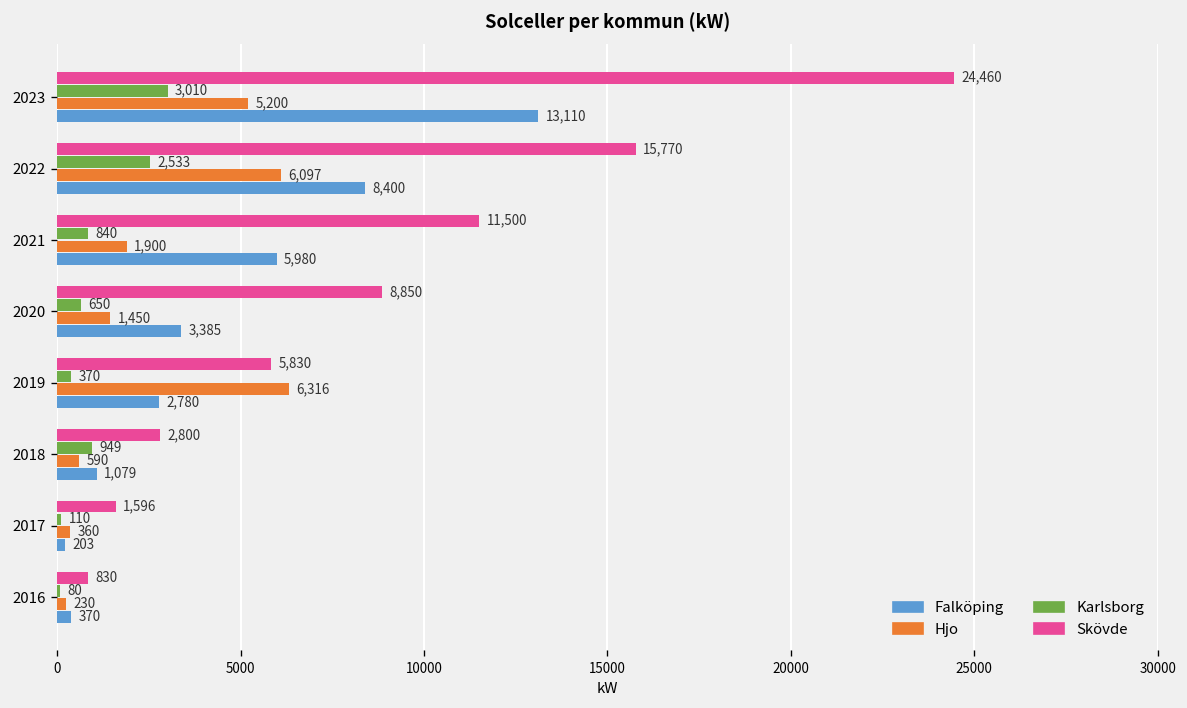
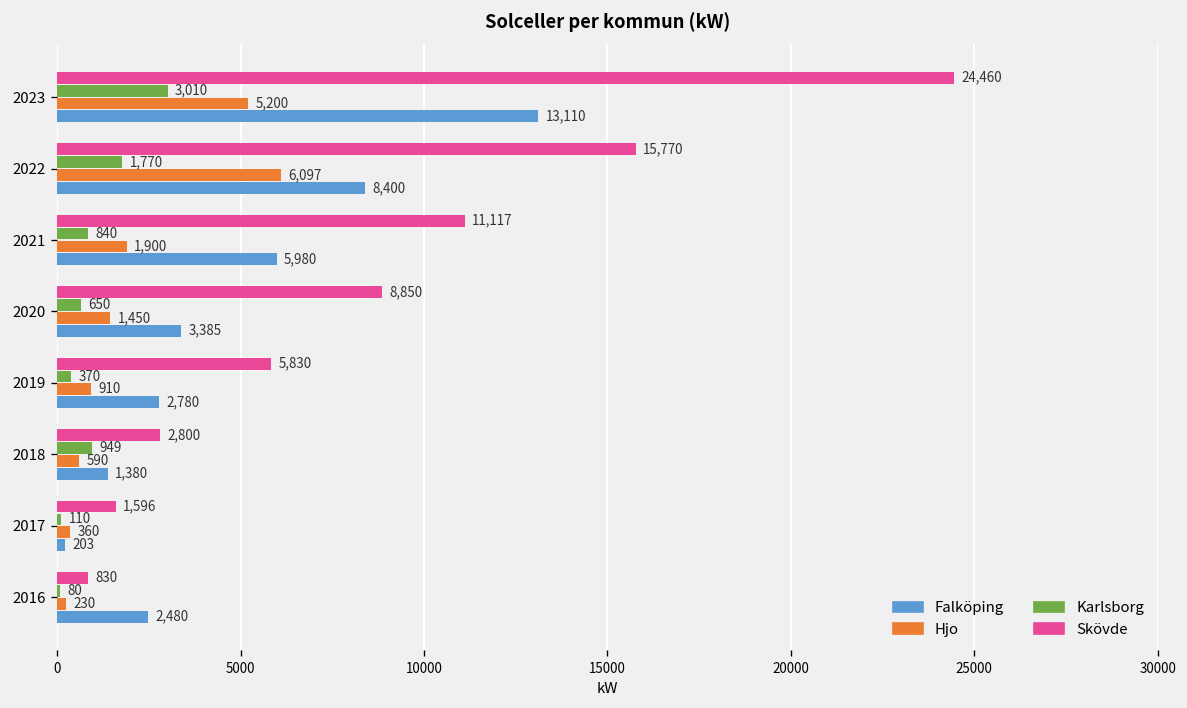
  {
    "Falköping": {
      "2023": "13,110",
      "2022": "8,400",
      "2021": "5,980",
      "2020": "3,385",
      "2019": "2,780",
-     "2018": "1,079",
+     "2018": "1,380",
      "2017": "203",
-     "2016": "370"
+     "2016": "2,480"
    },
    "Hjo": {
      "2023": "5,200",
      "2022": "6,097",
      "2021": "1,900",
      "2020": "1,450",
-     "2019": "6,316",
+     "2019": "910",
      "2018": "590",
      "2017": "360",
      "2016": "230"
    },
    "Karlsborg": {
      "2023": "3,010",
-     "2022": "2,533",
+     "2022": "1,770",
      "2021": "840",
      "2020": "650",
      "2019": "370",
      "2018": "949",
      "2017": "110",
      "2016": "80"
    },
    "Skövde": {
      "2023": "24,460",
      "2022": "15,770",
-     "2021": "11,500",
+     "2021": "11,117",
      "2020": "8,850",
      "2019": "5,830",
      "2018": "2,800",
      "2017": "1,596",
      "2016": "830"
    }
  }
